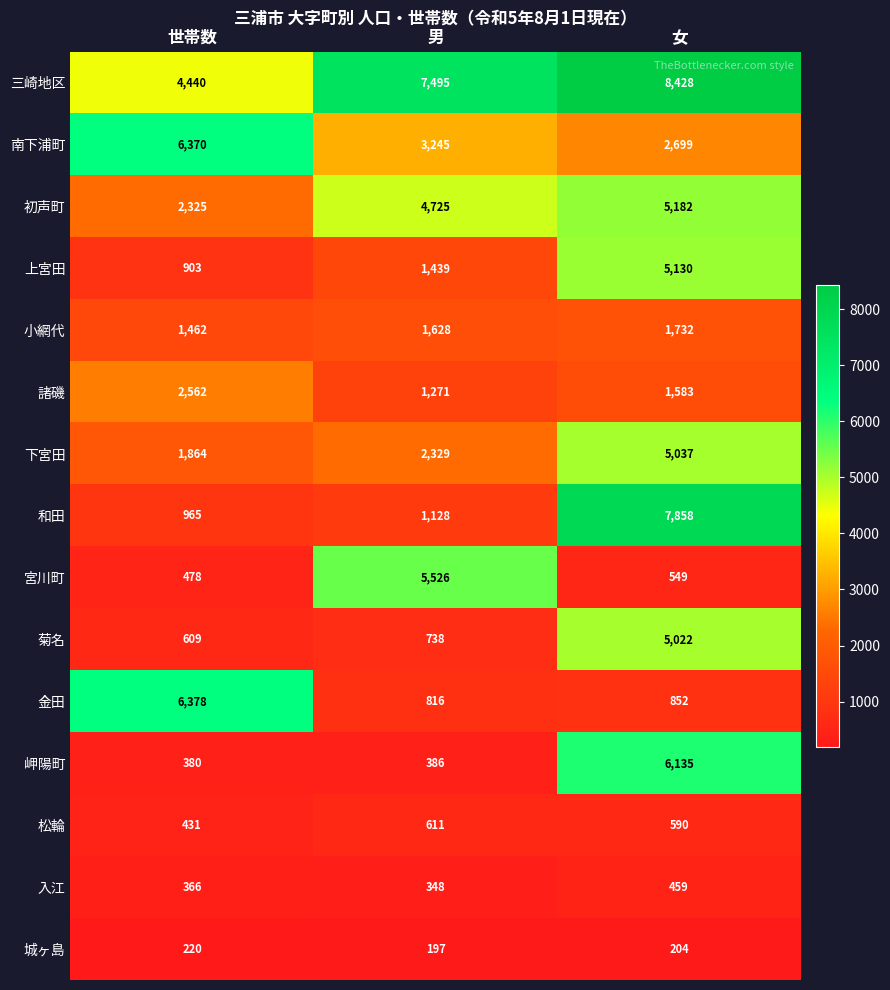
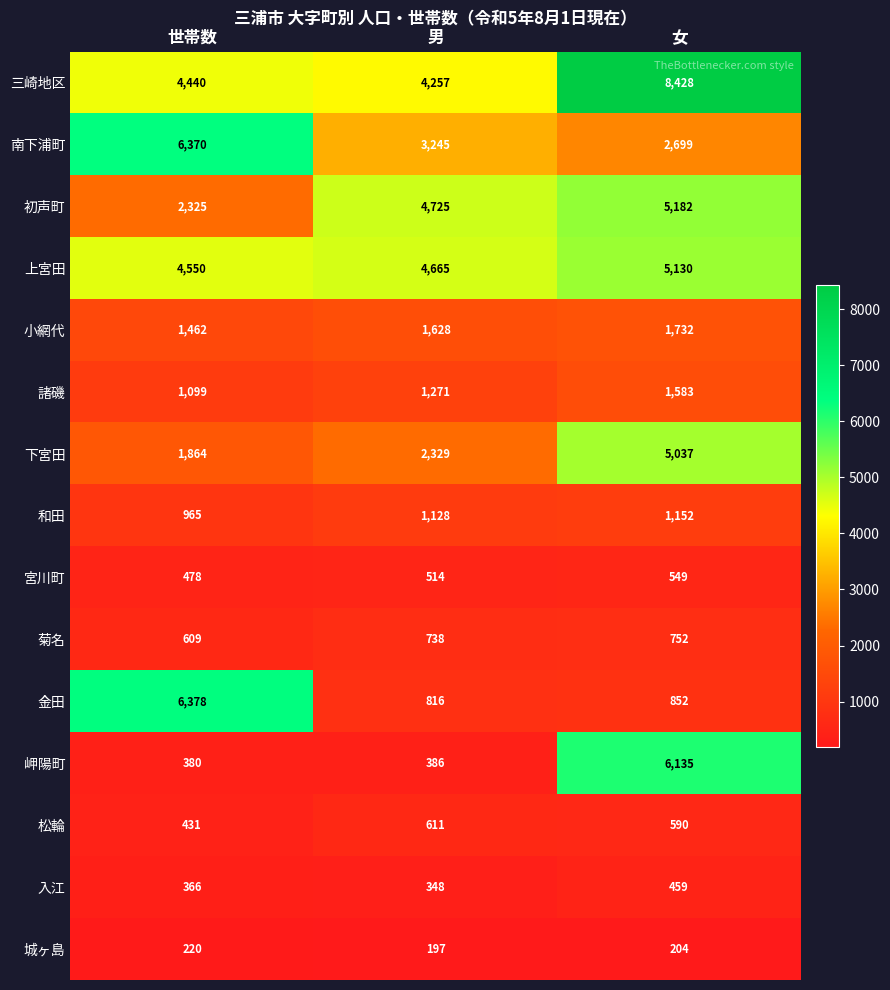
  {
    "三崎地区": {
      "世帯数": "4,440",
-     "男": "7,495"
+     "男": "4,257"
    },
    "南下浦町": {
      "世帯数": "6,370",
      "男": "3,245",
      "女": "2,699"
    },
    "初声町": {
      "世帯数": "2,325",
      "男": "4,725",
      "女": "5,182"
    },
    "上宮田": {
-     "世帯数": "903",
-     "男": "1,439",
+     "世帯数": "4,550",
+     "男": "4,665",
      "女": "5,130"
    },
    "小網代": {
      "世帯数": "1,462",
      "男": "1,628",
      "女": "1,732"
    },
    "諸磯": {
-     "世帯数": "2,562",
+     "世帯数": "1,099",
      "男": "1,271",
      "女": "1,583"
    },
    "下宮田": {
      "世帯数": "1,864",
      "男": "2,329",
      "女": "5,037"
    },
    "和田": {
      "世帯数": "965",
      "男": "1,128",
-     "女": "7,858"
+     "女": "1,152"
    },
    "宮川町": {
      "世帯数": "478",
-     "男": "5,526",
+     "男": "514",
      "女": "549"
    },
    "菊名": {
      "世帯数": "609",
      "男": "738",
-     "女": "5,022"
+     "女": "752"
    },
    "金田": {
      "世帯数": "6,378",
      "男": "816",
      "女": "852"
    },
    "岬陽町": {
      "世帯数": "380",
      "男": "386",
      "女": "6,135"
    },
    "松輪": {
      "世帯数": "431",
      "男": "611",
      "女": "590"
    },
    "入江": {
      "世帯数": "366",
      "男": "348",
      "女": "459"
    },
    "城ヶ島": {
      "世帯数": "220",
      "男": "197",
      "女": "204"
    }
  }
